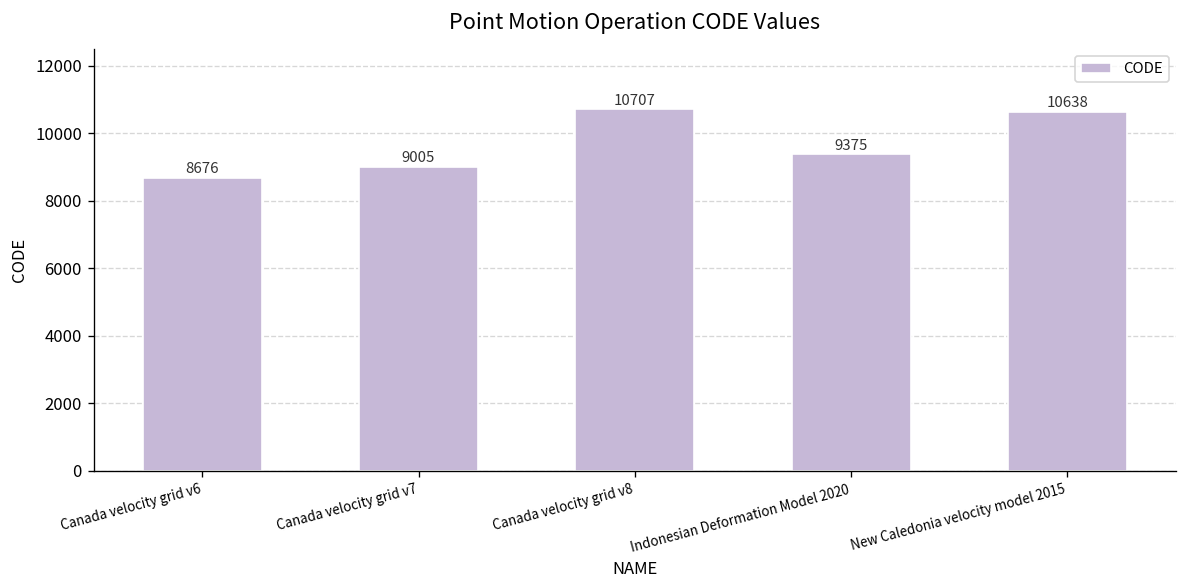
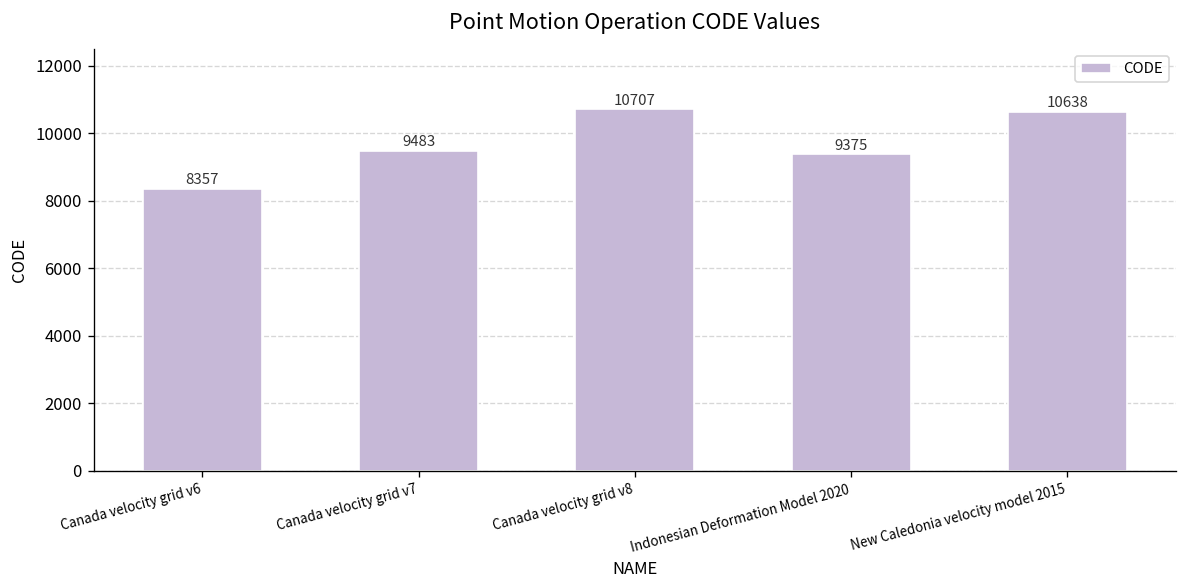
  {
-   "Canada velocity grid v6": 8676,
-   "Canada velocity grid v7": 9005,
+   "Canada velocity grid v6": 8357,
+   "Canada velocity grid v7": 9483,
    "Canada velocity grid v8": 10707,
    "Indonesian Deformation Model 2020": 9375,
    "New Caledonia velocity model 2015": 10638
  }
